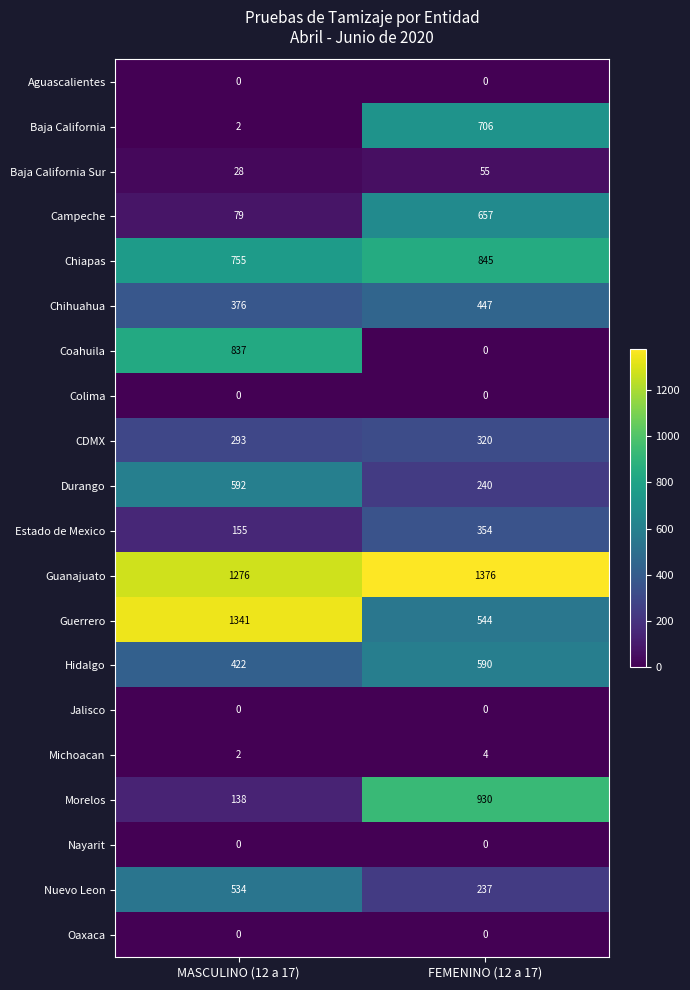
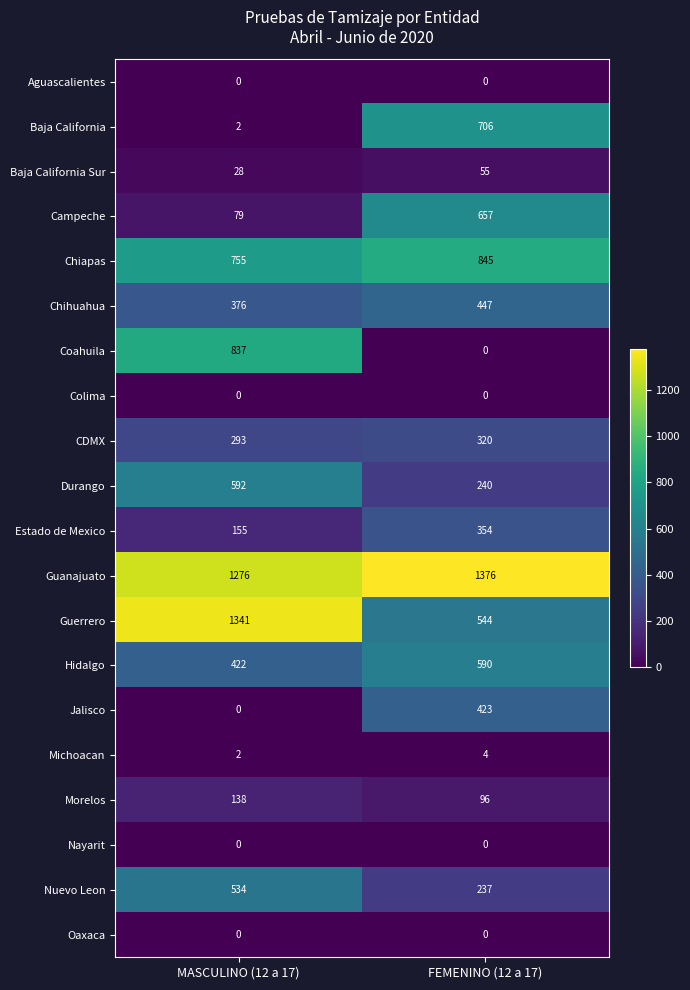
  {
    "Aguascalientes": {
      "MASCULINO (12 a 17)": 0,
      "FEMENINO (12 a 17)": 0
    },
    "Baja California": {
      "MASCULINO (12 a 17)": 2,
      "FEMENINO (12 a 17)": 706
    },
    "Baja California Sur": {
      "MASCULINO (12 a 17)": 28,
      "FEMENINO (12 a 17)": 55
    },
    "Campeche": {
      "MASCULINO (12 a 17)": 79,
      "FEMENINO (12 a 17)": 657
    },
    "Chiapas": {
      "MASCULINO (12 a 17)": 755,
      "FEMENINO (12 a 17)": 845
    },
    "Chihuahua": {
      "MASCULINO (12 a 17)": 376,
      "FEMENINO (12 a 17)": 447
    },
    "Coahuila": {
      "MASCULINO (12 a 17)": 837,
      "FEMENINO (12 a 17)": 0
    },
    "Colima": {
      "MASCULINO (12 a 17)": 0,
      "FEMENINO (12 a 17)": 0
    },
    "CDMX": {
      "MASCULINO (12 a 17)": 293,
      "FEMENINO (12 a 17)": 320
    },
    "Durango": {
      "MASCULINO (12 a 17)": 592,
      "FEMENINO (12 a 17)": 240
    },
    "Estado de Mexico": {
      "MASCULINO (12 a 17)": 155,
      "FEMENINO (12 a 17)": 354
    },
    "Guanajuato": {
      "MASCULINO (12 a 17)": 1276,
      "FEMENINO (12 a 17)": 1376
    },
    "Guerrero": {
      "MASCULINO (12 a 17)": 1341,
      "FEMENINO (12 a 17)": 544
    },
    "Hidalgo": {
      "MASCULINO (12 a 17)": 422,
      "FEMENINO (12 a 17)": 590
    },
    "Jalisco": {
      "MASCULINO (12 a 17)": 0,
-     "FEMENINO (12 a 17)": 0
+     "FEMENINO (12 a 17)": 423
    },
    "Michoacan": {
      "MASCULINO (12 a 17)": 2,
      "FEMENINO (12 a 17)": 4
    },
    "Morelos": {
      "MASCULINO (12 a 17)": 138,
-     "FEMENINO (12 a 17)": 930
+     "FEMENINO (12 a 17)": 96
    },
    "Nayarit": {
      "MASCULINO (12 a 17)": 0,
      "FEMENINO (12 a 17)": 0
    },
    "Nuevo Leon": {
      "MASCULINO (12 a 17)": 534,
      "FEMENINO (12 a 17)": 237
    },
    "Oaxaca": {
      "MASCULINO (12 a 17)": 0,
      "FEMENINO (12 a 17)": 0
    }
  }
